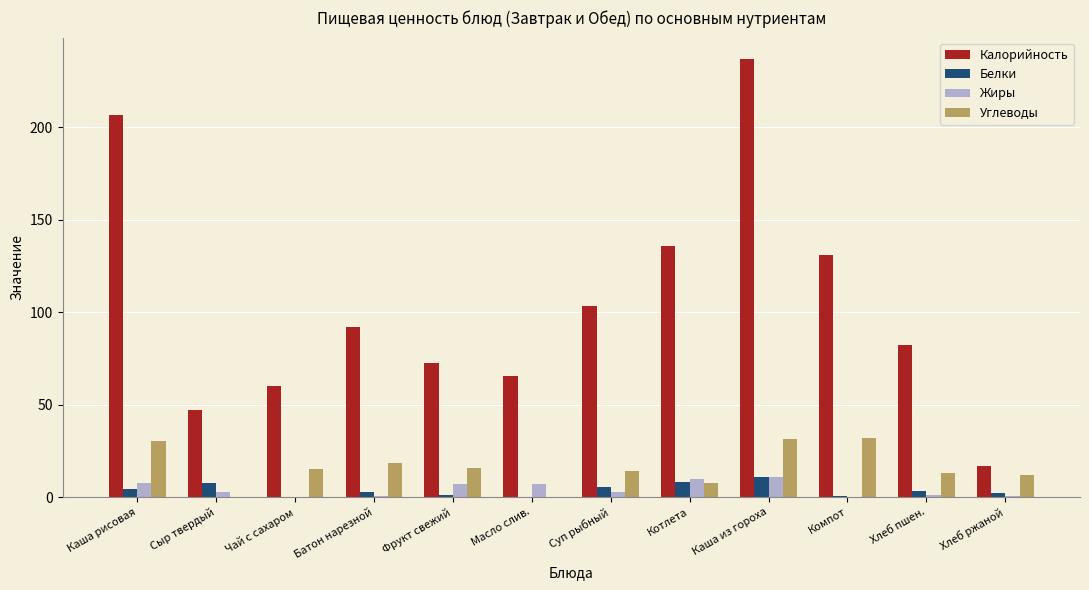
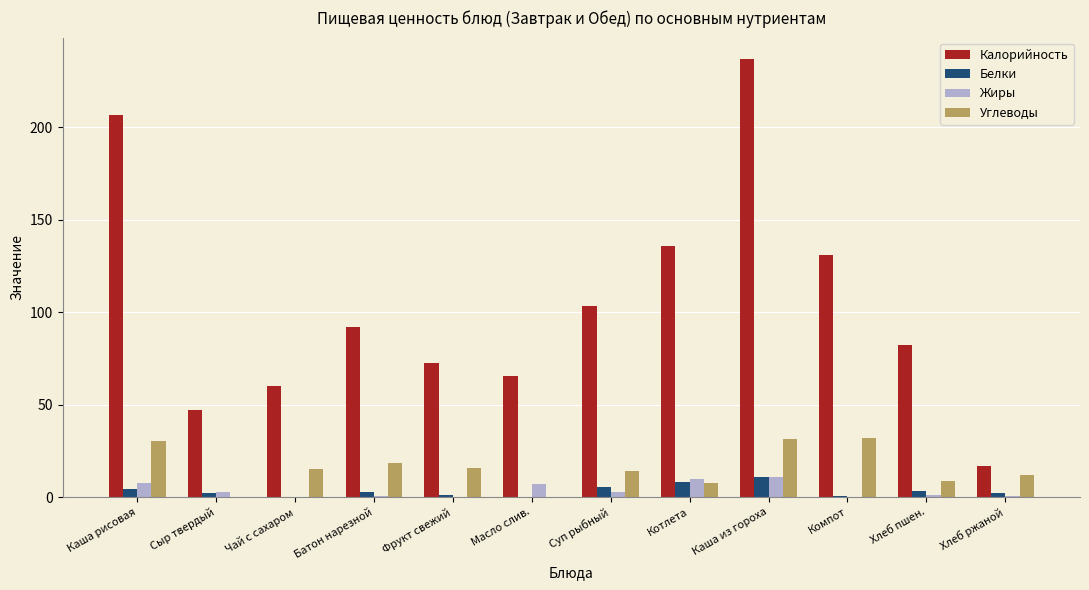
  {
    "Калорийность": {
      "Каша рисовая": 206,
      "Сыр твердый": 47,
      "Чай с сахаром": 60,
      "Батон нарезной": 92,
      "Фрукт свежий": 72,
      "Масло слив.": 66,
      "Суп рыбный": 103,
      "Котлета": 135,
      "Каша из гороха": 236,
      "Компот": 131,
      "Хлеб пшен.": 82,
      "Хлеб ржаной": 17
    },
    "Белки": {
      "Каша рисовая": 4,
-     "Сыр твердый": 8,
+     "Сыр твердый": 2,
      "Батон нарезной": 3,
      "Фрукт свежий": 1,
      "Суп рыбный": 5,
      "Котлета": 8,
      "Каша из гороха": 11,
      "Хлеб пшен.": 3,
      "Хлеб ржаной": 2
    },
    "Жиры": {
      "Каша рисовая": 8,
      "Сыр твердый": 3,
-     "Фрукт свежий": 7,
+     "Фрукт свежий": 0,
      "Масло слив.": 7,
      "Суп рыбный": 3,
      "Котлета": 10,
      "Каша из гороха": 11,
      "Хлеб пшен.": 1
    },
    "Углеводы": {
      "Каша рисовая": 30,
      "Сыр твердый": 0,
      "Чай с сахаром": 15,
      "Батон нарезной": 18,
      "Фрукт свежий": 16,
      "Суп рыбный": 14,
      "Котлета": 8,
      "Каша из гороха": 32,
      "Компот": 32,
-     "Хлеб пшен.": 13,
+     "Хлеб пшен.": 9,
      "Хлеб ржаной": 12
    }
  }
